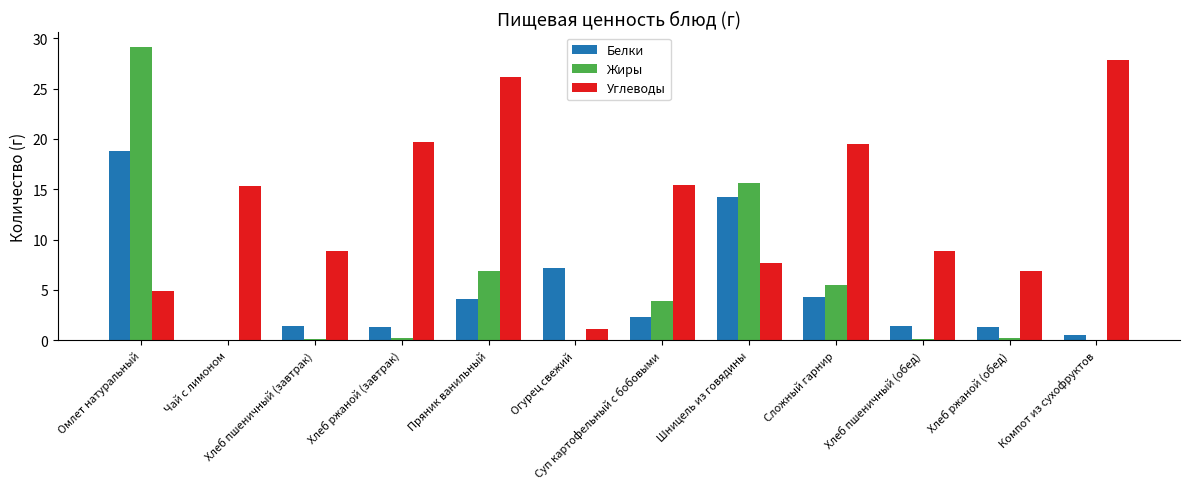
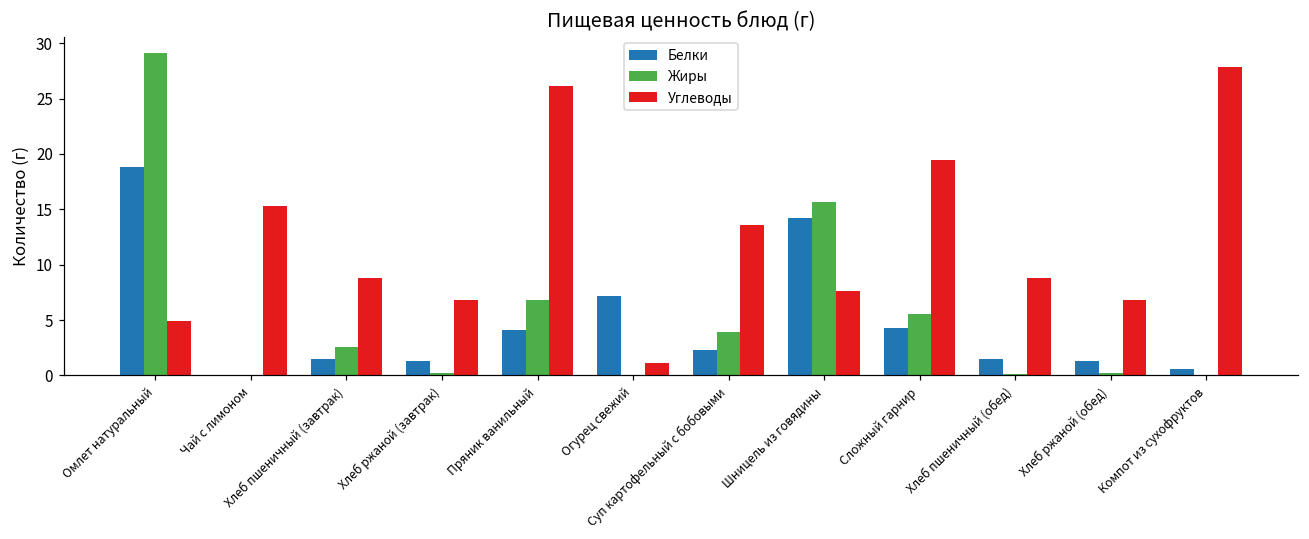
  {
    "Белки": {
      "Омлет натуральный": 18.8,
      "Хлеб пшеничный (завтрак)": 1.5,
      "Хлеб ржаной (завтрак)": 1.3,
      "Пряник ванильный": 4.1,
      "Огурец свежий": 7.2,
      "Суп картофельный с бобовыми": 2.3,
      "Шницель из говядины": 14.2,
      "Сложный гарнир": 4.3,
      "Хлеб пшеничный (обед)": 1.5,
      "Хлеб ржаной (обед)": 1.3,
      "Компот из сухофруктов": 0.6
    },
    "Жиры": {
      "Омлет натуральный": 29.1,
-     "Хлеб пшеничный (завтрак)": 0.1,
+     "Хлеб пшеничный (завтрак)": 2.5,
      "Пряник ванильный": 6.8,
      "Суп картофельный с бобовыми": 3.9,
      "Шницель из говядины": 15.6,
      "Сложный гарнир": 5.5,
      "Компот из сухофруктов": 0.0
    },
    "Углеводы": {
      "Омлет натуральный": 4.9,
      "Чай с лимоном": 15.3,
      "Хлеб пшеничный (завтрак)": 8.8,
-     "Хлеб ржаной (завтрак)": 19.7,
+     "Хлеб ржаной (завтрак)": 6.8,
      "Пряник ванильный": 26.1,
      "Огурец свежий": 1.1,
-     "Суп картофельный с бобовыми": 15.5,
+     "Суп картофельный с бобовыми": 13.6,
      "Шницель из говядины": 7.6,
      "Сложный гарнир": 19.5,
      "Хлеб пшеничный (обед)": 8.8,
      "Хлеб ржаной (обед)": 6.8,
      "Компот из сухофруктов": 27.9
    }
  }
